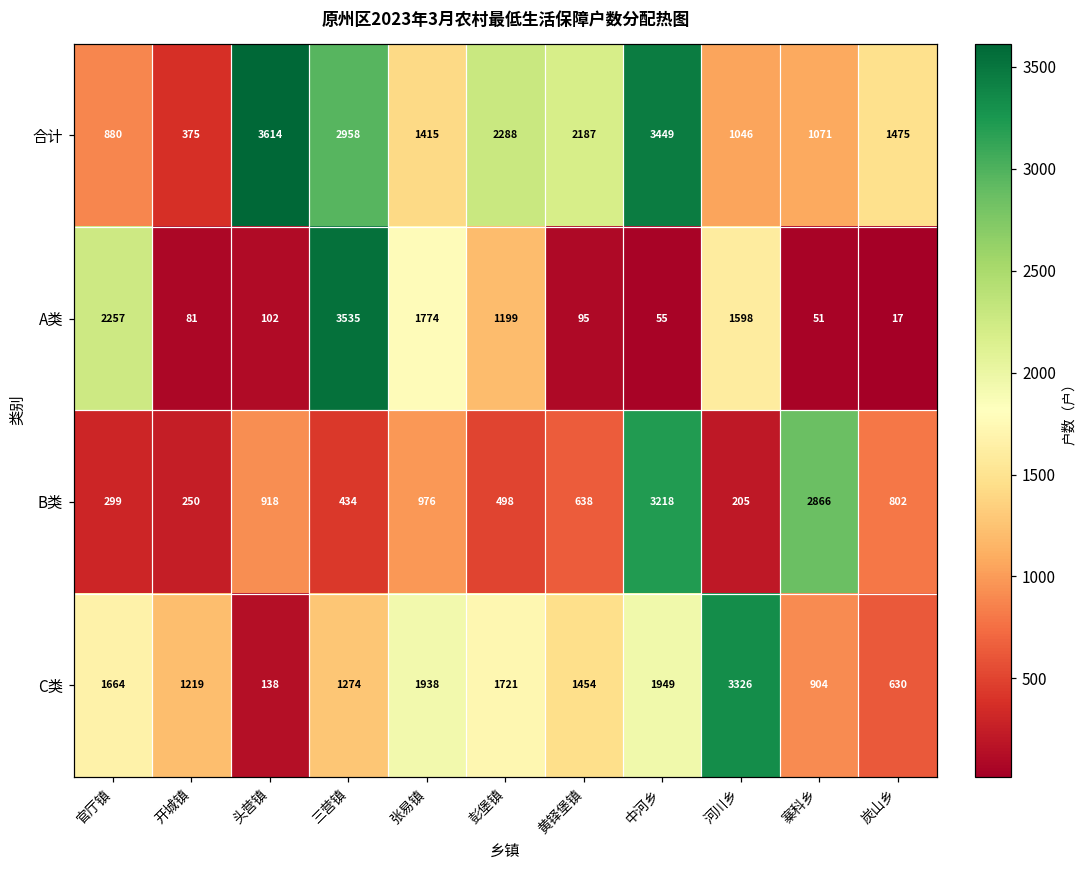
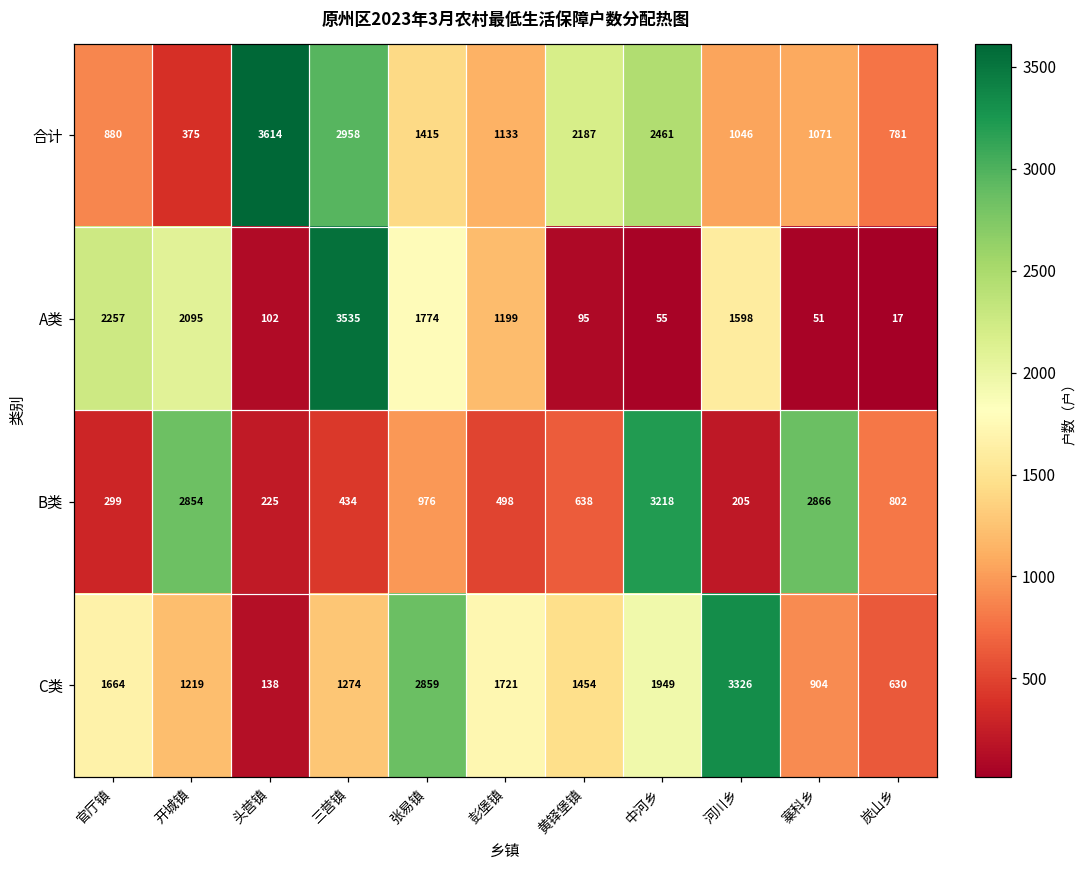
  {
    "合计": {
      "官厅镇": 880,
      "开城镇": 375,
      "头营镇": 3614,
      "三营镇": 2958,
      "张易镇": 1415,
-     "彭堡镇": 2288,
+     "彭堡镇": 1133,
      "黄铎堡镇": 2187,
-     "中河乡": 3449,
+     "中河乡": 2461,
      "河川乡": 1046,
      "寨科乡": 1071,
-     "炭山乡": 1475
+     "炭山乡": 781
    },
    "A类": {
      "官厅镇": 2257,
-     "开城镇": 81,
+     "开城镇": 2095,
      "头营镇": 102,
      "三营镇": 3535,
      "张易镇": 1774,
      "彭堡镇": 1199,
      "黄铎堡镇": 95,
      "中河乡": 55,
      "河川乡": 1598,
      "寨科乡": 51,
      "炭山乡": 17
    },
    "B类": {
      "官厅镇": 299,
-     "开城镇": 250,
-     "头营镇": 918,
+     "开城镇": 2854,
+     "头营镇": 225,
      "三营镇": 434,
      "张易镇": 976,
      "彭堡镇": 498,
      "黄铎堡镇": 638,
      "中河乡": 3218,
      "河川乡": 205,
      "寨科乡": 2866,
      "炭山乡": 802
    },
    "C类": {
      "官厅镇": 1664,
      "开城镇": 1219,
      "头营镇": 138,
      "三营镇": 1274,
-     "张易镇": 1938,
+     "张易镇": 2859,
      "彭堡镇": 1721,
      "黄铎堡镇": 1454,
      "中河乡": 1949,
      "河川乡": 3326,
      "寨科乡": 904,
      "炭山乡": 630
    }
  }
